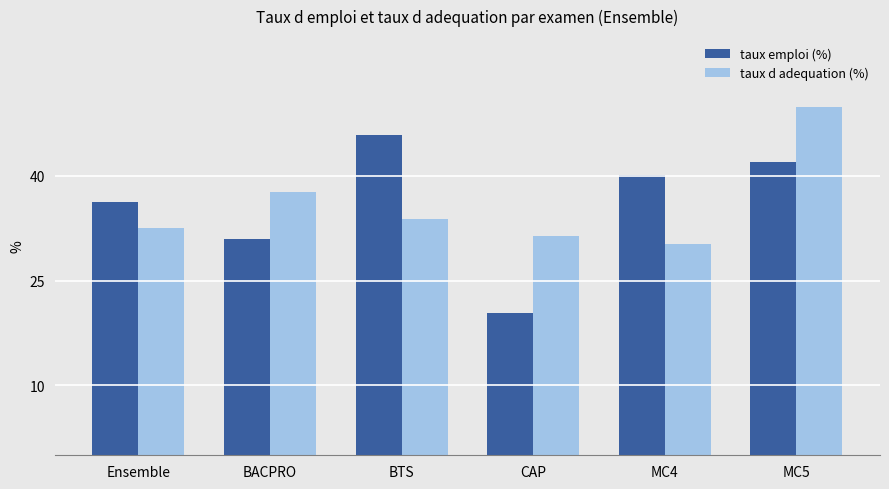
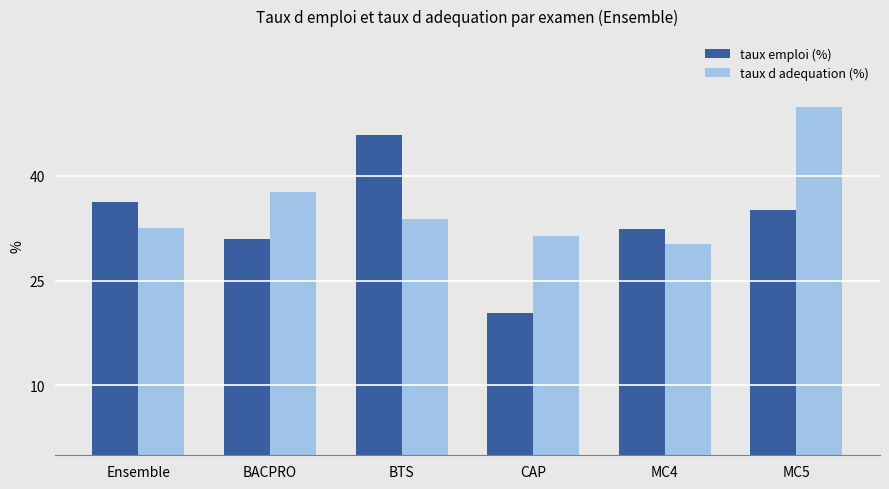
  {
    "taux emploi (%)": {
      "Ensemble": 36,
      "BACPRO": 31,
      "BTS": 46,
      "CAP": 20,
-     "MC4": 40,
-     "MC5": 42
+     "MC4": 32,
+     "MC5": 35
    },
    "taux d adequation (%)": {
      "Ensemble": 33,
      "BACPRO": 38,
      "BTS": 34,
      "CAP": 31,
      "MC4": 30,
      "MC5": 50
    }
  }
